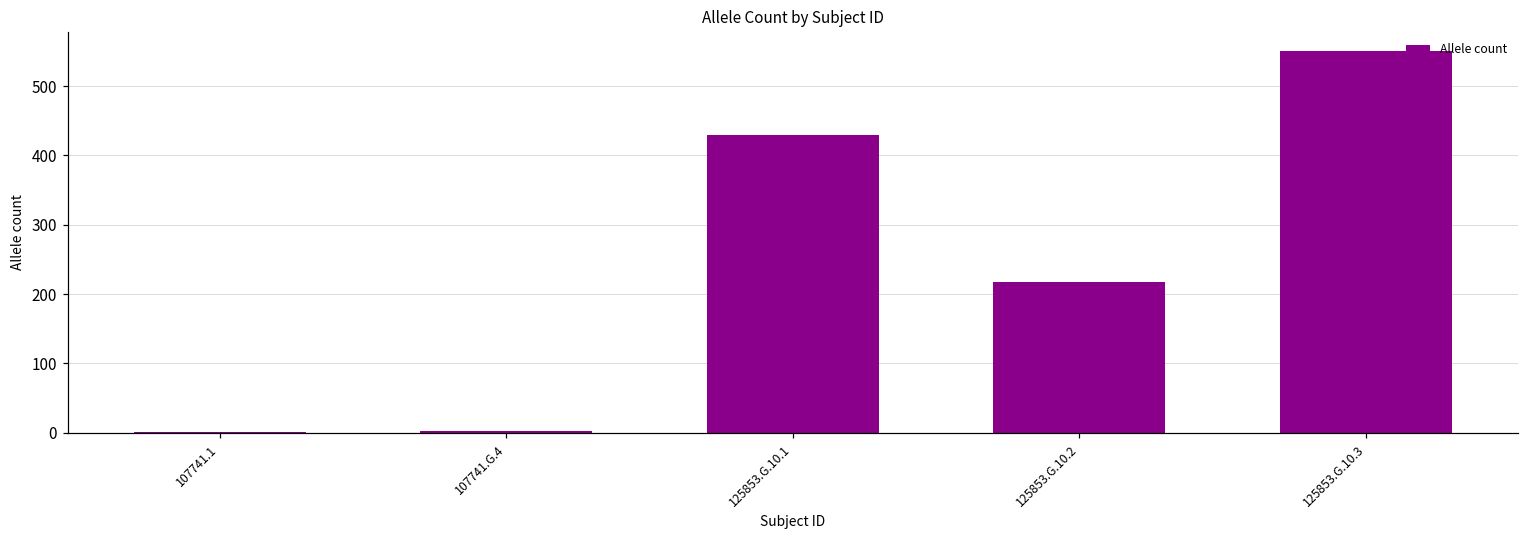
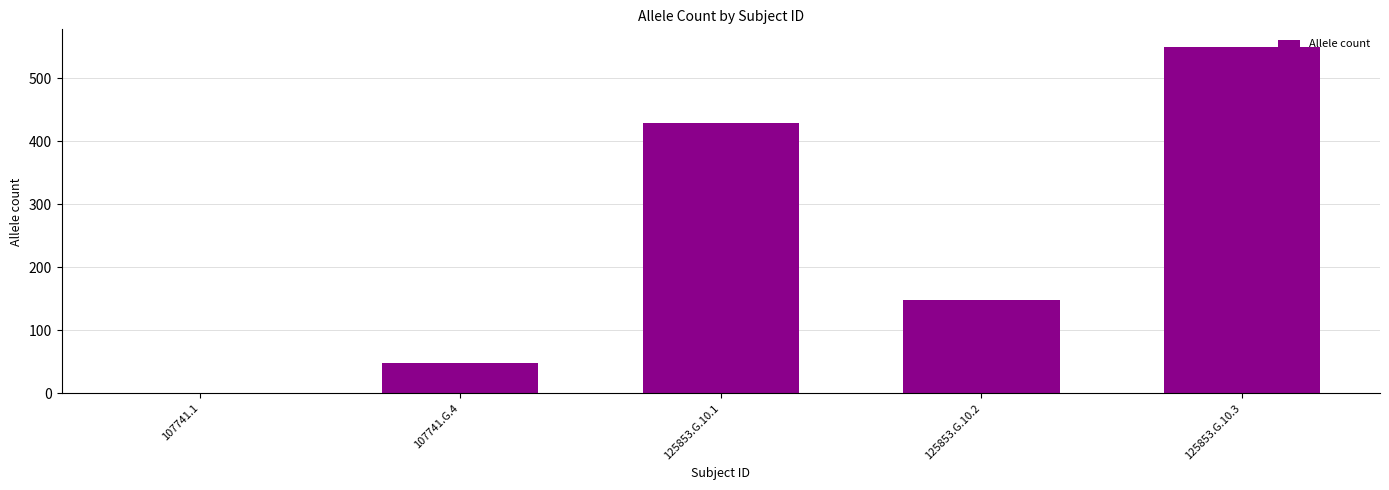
  {
-   "107741.G.4": 0,
+   "107741.G.4": 50,
    "125853.G.10.1": 430,
-   "125853.G.10.2": 220,
+   "125853.G.10.2": 150,
    "125853.G.10.3": 550
  }
